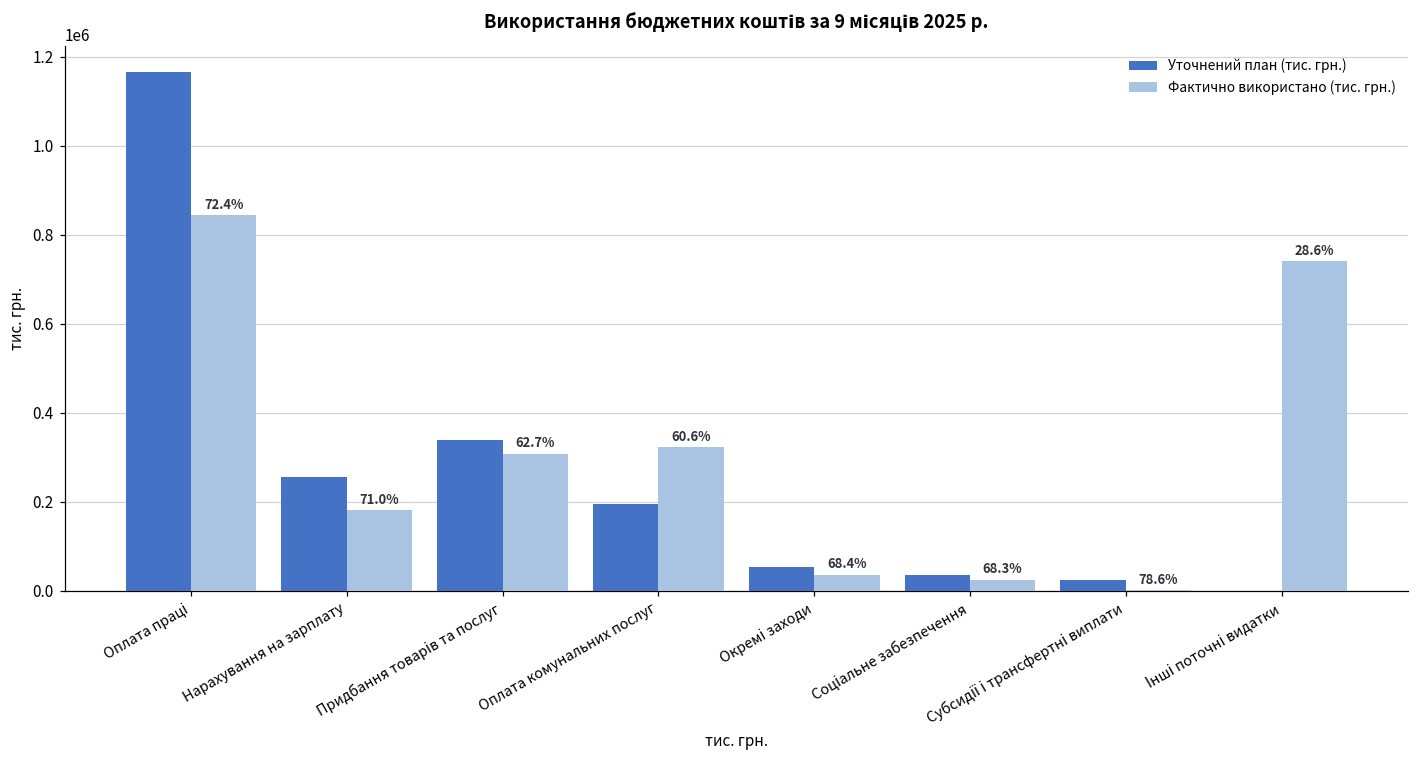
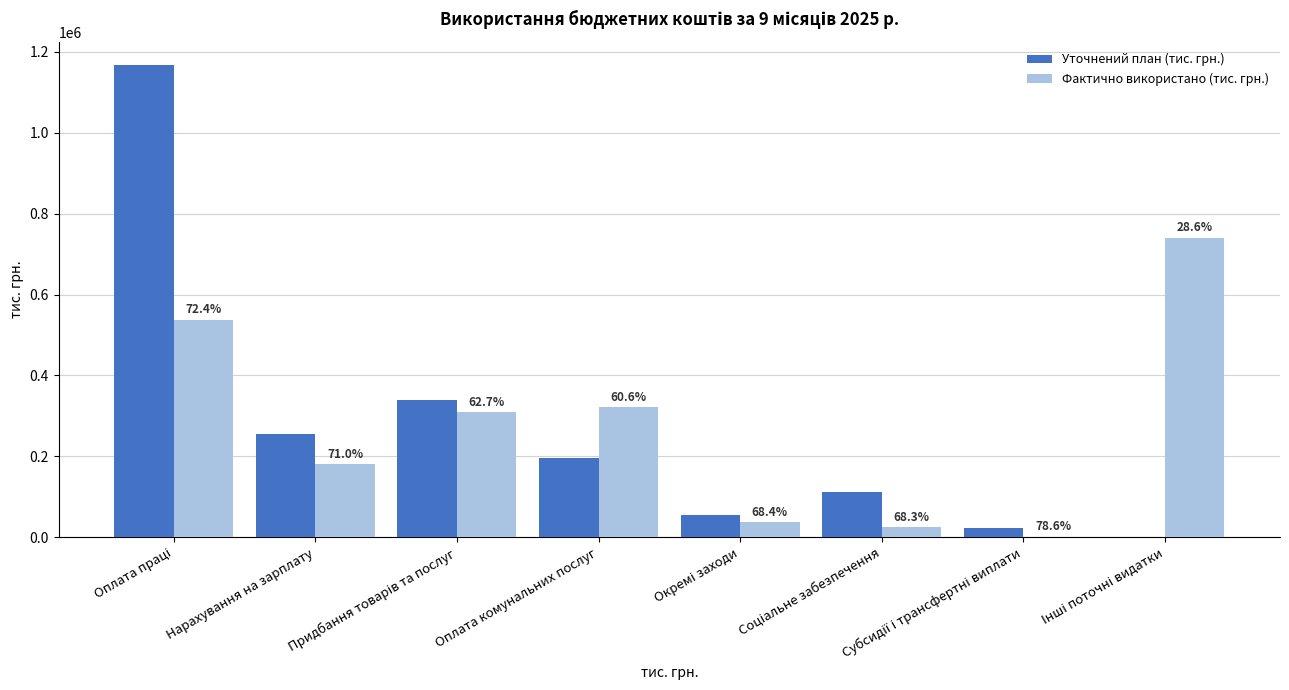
  {
    "Уточнений план (тис. грн.)": {
      "Оплата праці": 1170000,
      "Нарахування на зарплату": 260000,
      "Придбання товарів та послуг": 340000,
      "Оплата комунальних послуг": 200000,
      "Окремі заходи": 50000,
-     "Соціальне забезпечення": 40000,
+     "Соціальне забезпечення": 110000,
      "Субсидії і трансфертні виплати": 20000
    },
    "Фактично використано (тис. грн.)": {
-     "Оплата праці": 840000
+     "Оплата праці": 540000
    }
  }
